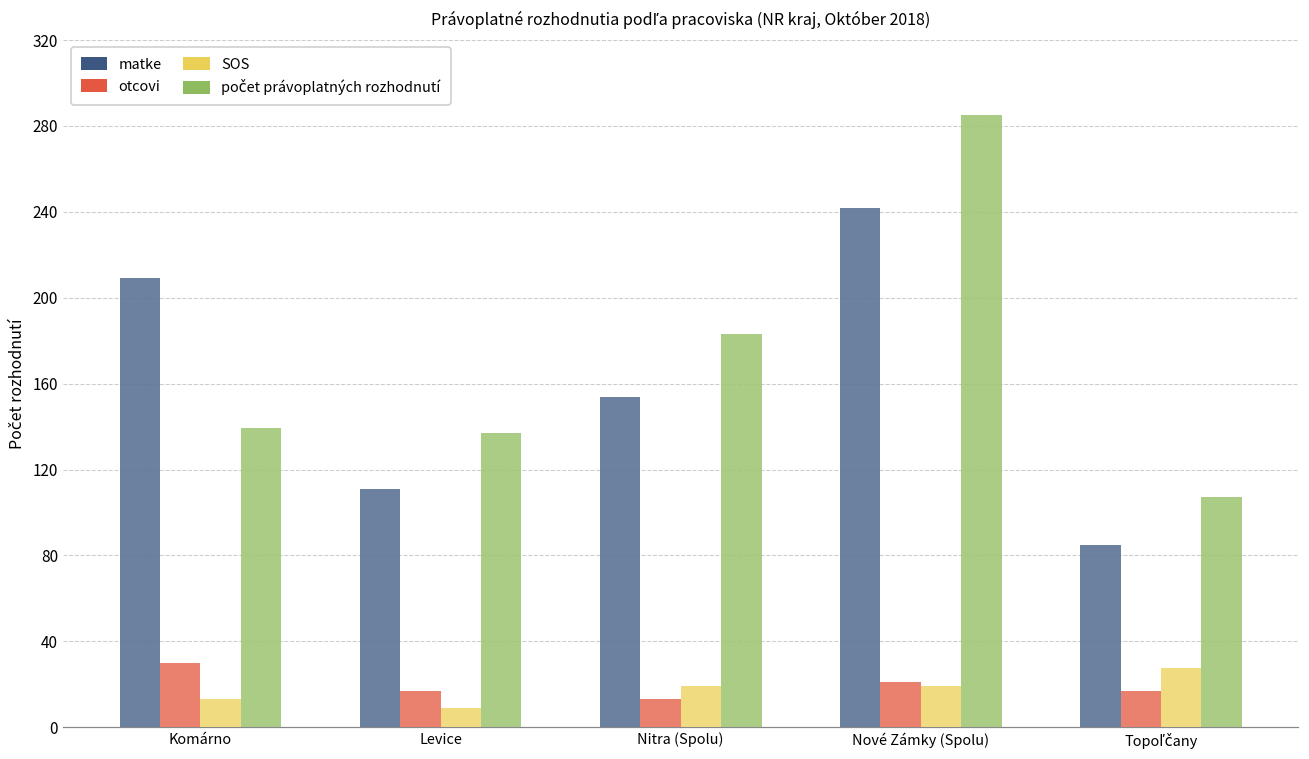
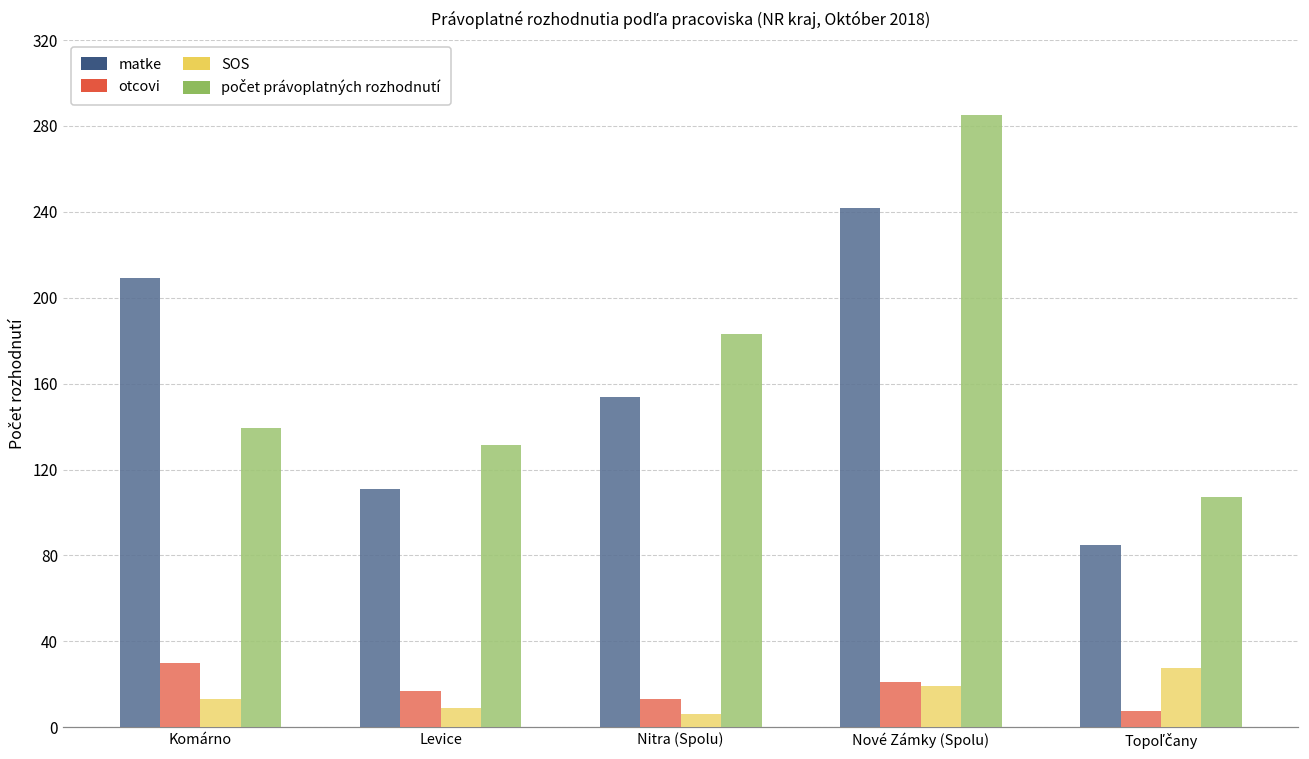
  {
    "matke": {
      "Komárno": 209,
      "Levice": 111,
      "Nitra (Spolu)": 154,
      "Nové Zámky (Spolu)": 242,
      "Topoľčany": 85
    },
    "otcovi": {
      "Komárno": 30,
      "Levice": 17,
      "Nitra (Spolu)": 13,
      "Nové Zámky (Spolu)": 21,
-     "Topoľčany": 17
+     "Topoľčany": 7
    },
    "SOS": {
      "Komárno": 13,
      "Levice": 9,
-     "Nitra (Spolu)": 19,
+     "Nitra (Spolu)": 6,
      "Nové Zámky (Spolu)": 19,
      "Topoľčany": 27
    },
    "počet právoplatných rozhodnutí": {
      "Komárno": 139,
-     "Levice": 137,
+     "Levice": 132,
      "Nitra (Spolu)": 183,
      "Nové Zámky (Spolu)": 285,
      "Topoľčany": 107
    }
  }
